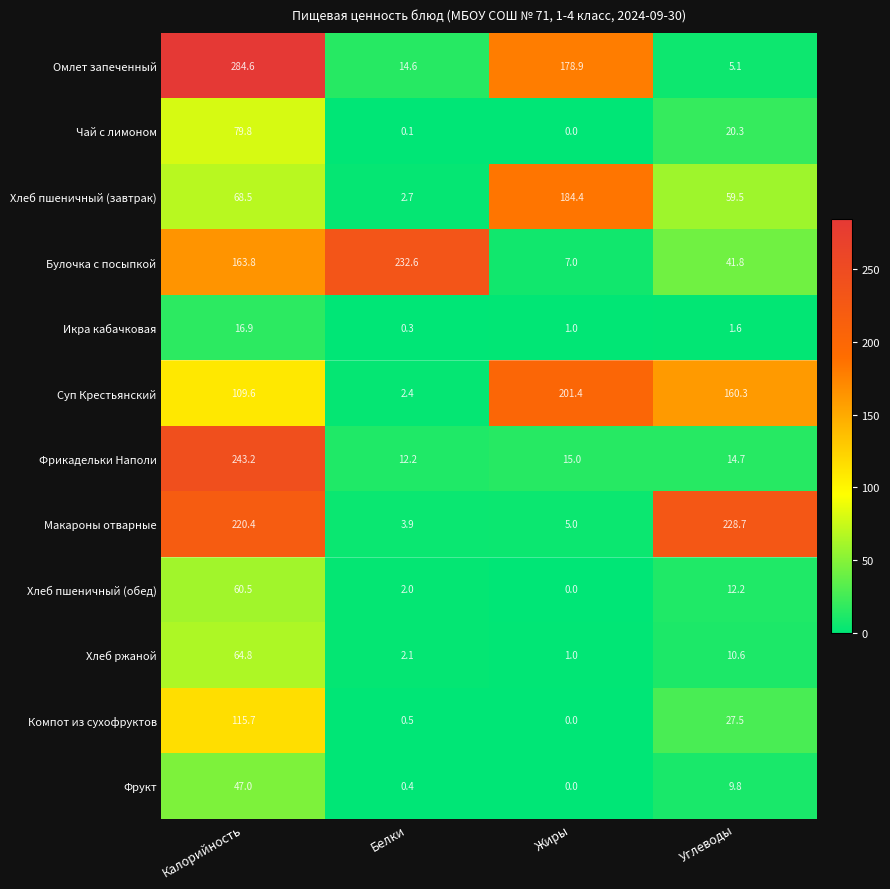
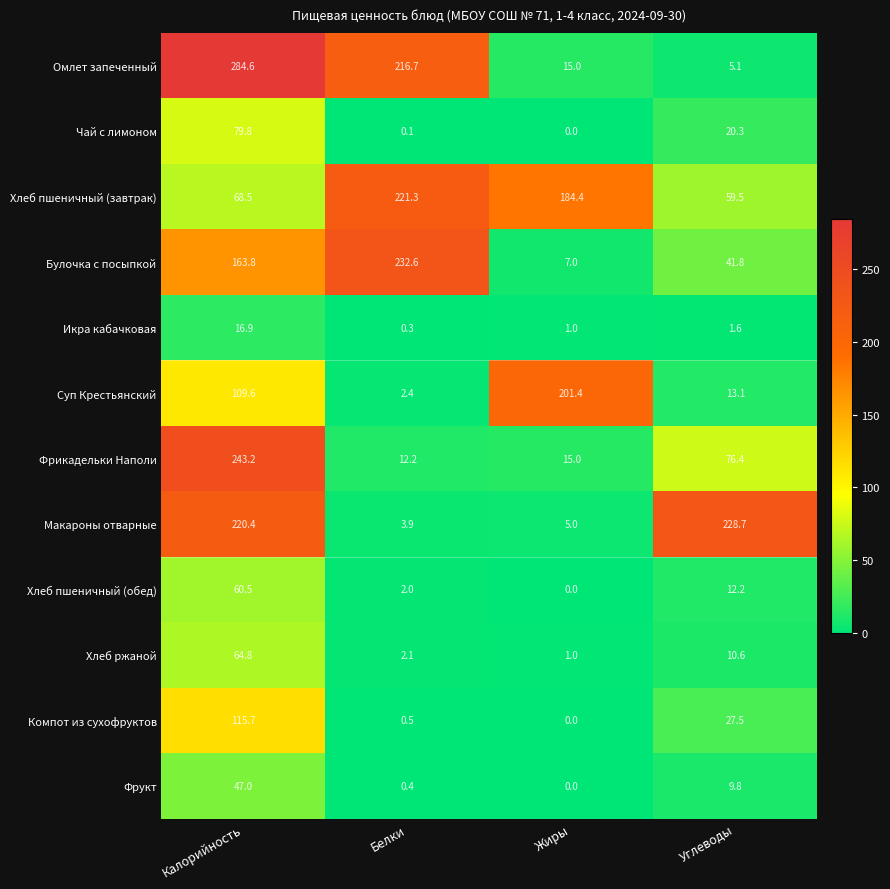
  {
    "Омлет запеченный": {
      "Калорийность": 284.6,
-     "Белки": 14.6,
-     "Жиры": 178.9,
+     "Белки": 216.7,
+     "Жиры": 15.0,
      "Углеводы": 5.1
    },
    "Чай с лимоном": {
      "Калорийность": 79.8,
      "Белки": 0.1,
      "Жиры": 0.0,
      "Углеводы": 20.3
    },
    "Хлеб пшеничный (завтрак)": {
      "Калорийность": 68.5,
-     "Белки": 2.7,
+     "Белки": 221.3,
      "Жиры": 184.4,
      "Углеводы": 59.5
    },
    "Булочка с посыпкой": {
      "Калорийность": 163.8,
      "Белки": 232.6,
      "Жиры": 7.0,
      "Углеводы": 41.8
    },
    "Икра кабачковая": {
      "Калорийность": 16.9,
      "Белки": 0.3,
      "Жиры": 1.0,
      "Углеводы": 1.6
    },
    "Суп Крестьянский": {
      "Калорийность": 109.6,
      "Белки": 2.4,
      "Жиры": 201.4,
-     "Углеводы": 160.3
+     "Углеводы": 13.1
    },
    "Фрикадельки Наполи": {
      "Калорийность": 243.2,
      "Белки": 12.2,
      "Жиры": 15.0,
-     "Углеводы": 14.7
+     "Углеводы": 76.4
    },
    "Макароны отварные": {
      "Калорийность": 220.4,
      "Белки": 3.9,
      "Жиры": 5.0,
      "Углеводы": 228.7
    },
    "Хлеб пшеничный (обед)": {
      "Калорийность": 60.5,
      "Белки": 2.0,
      "Жиры": 0.0,
      "Углеводы": 12.2
    },
    "Хлеб ржаной": {
      "Калорийность": 64.8,
      "Белки": 2.1,
      "Жиры": 1.0,
      "Углеводы": 10.6
    },
    "Компот из сухофруктов": {
      "Калорийность": 115.7,
      "Белки": 0.5,
      "Жиры": 0.0,
      "Углеводы": 27.5
    },
    "Фрукт": {
      "Калорийность": 47.0,
      "Белки": 0.4,
      "Жиры": 0.0,
      "Углеводы": 9.8
    }
  }
